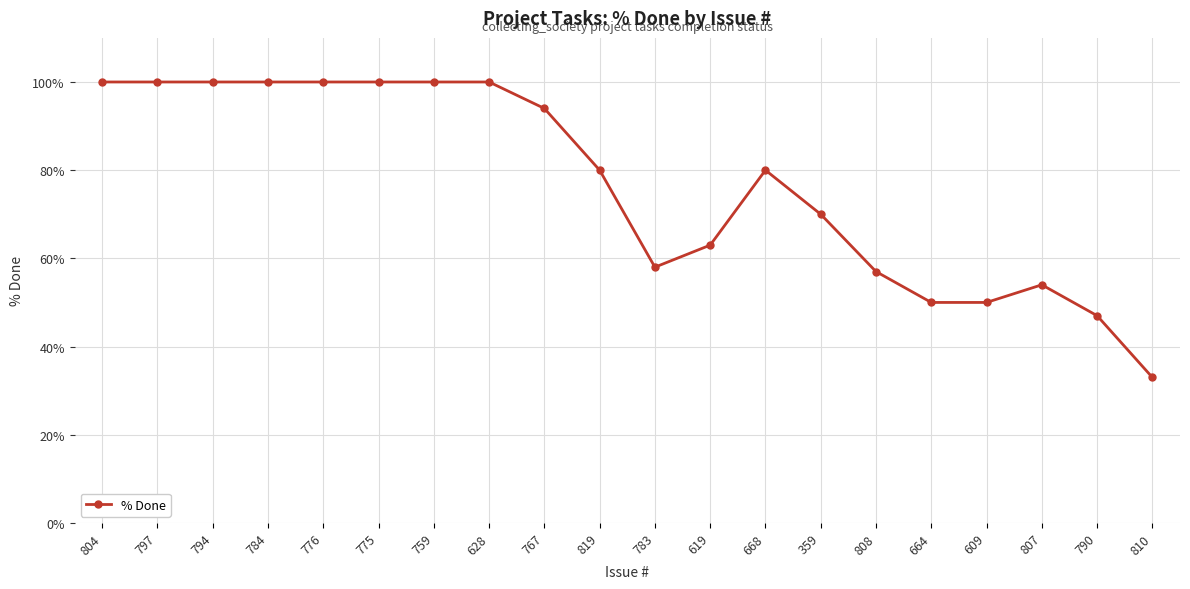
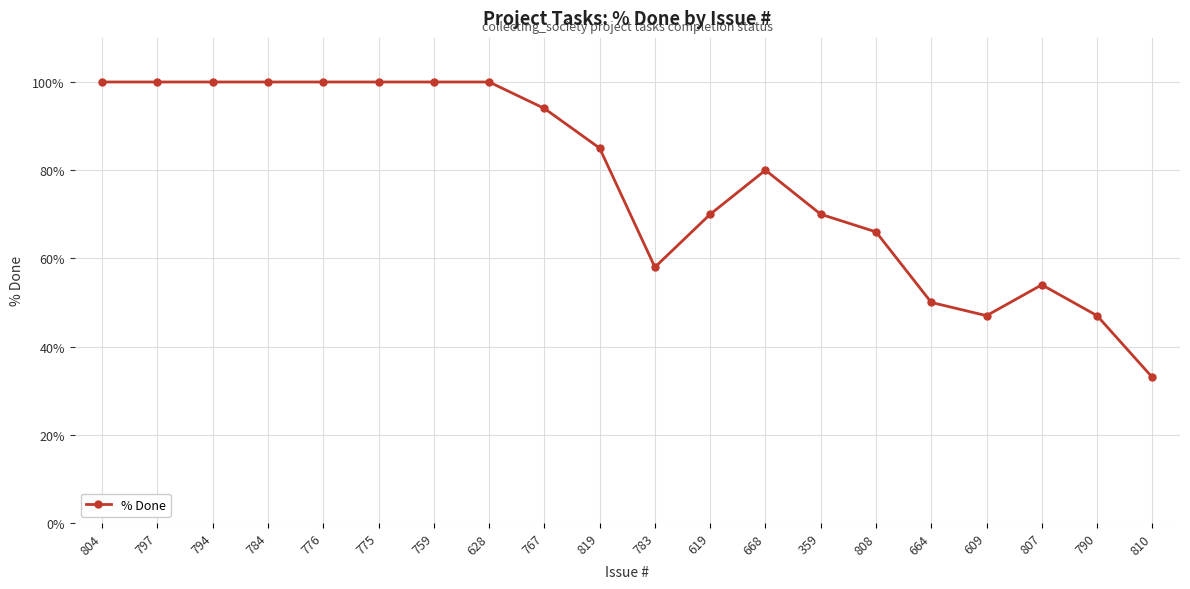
  {
    "804": "100%",
    "797": "100%",
    "794": "100%",
    "784": "100%",
    "776": "100%",
    "775": "100%",
    "759": "100%",
    "628": "100%",
    "767": "94%",
-   "819": "80%",
+   "819": "85%",
    "783": "58%",
-   "619": "63%",
+   "619": "70%",
    "668": "80%",
    "359": "70%",
-   "808": "57%",
+   "808": "66%",
    "664": "50%",
-   "609": "50%",
+   "609": "47%",
    "807": "54%",
    "790": "47%",
    "810": "33%"
  }
